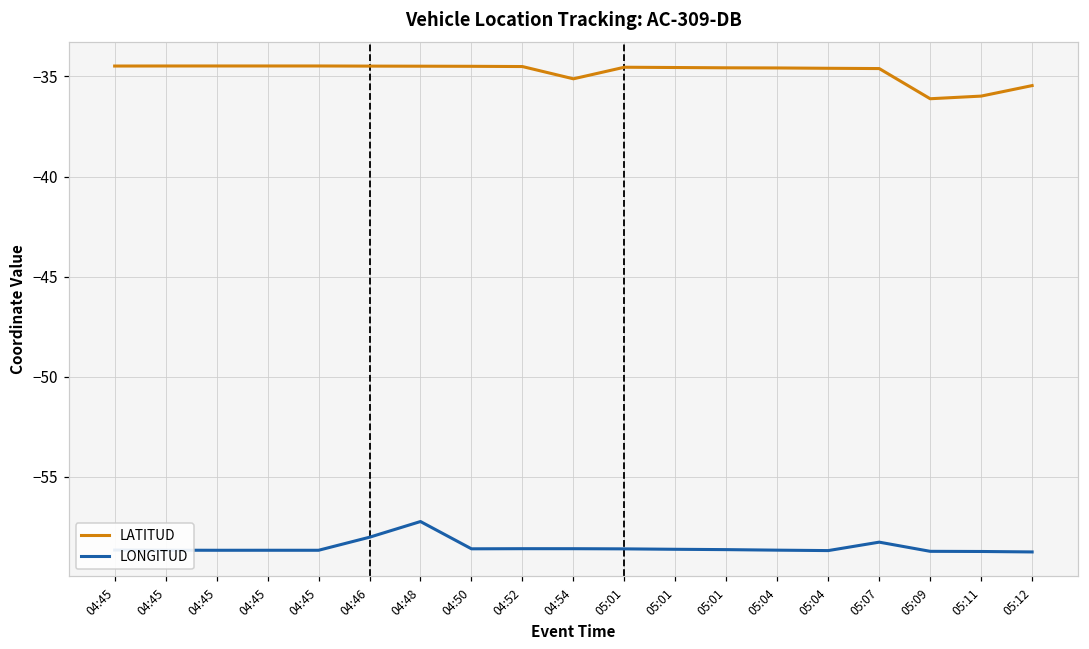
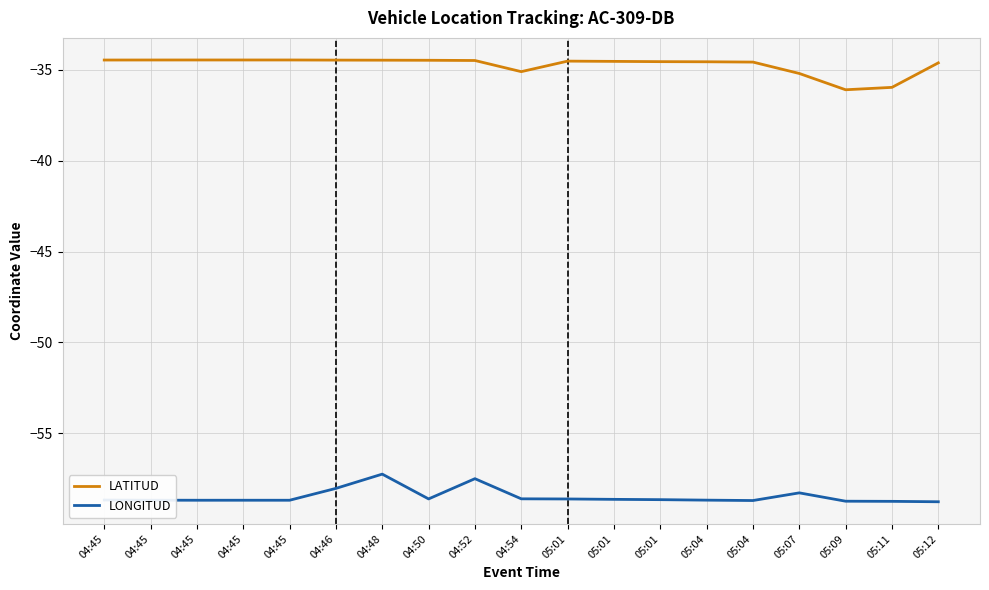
  {
    "LATITUD": {
      "04:46": -34.5,
      "04:48": -34.5,
      "04:50": -34.5,
      "04:52": -34.5,
      "04:54": -35.1,
-     "05:07": -34.6,
+     "05:07": -35.2,
      "05:09": -36.1,
      "05:11": -36.0,
-     "05:12": -35.5
+     "05:12": -34.6
    },
    "LONGITUD": {
      "04:46": -58.0,
      "04:48": -57.2,
      "04:50": -58.6,
-     "04:52": -58.6,
+     "04:52": -57.5,
      "04:54": -58.6,
      "05:07": -58.3,
      "05:09": -58.7,
      "05:11": -58.7,
      "05:12": -58.8
    }
  }
